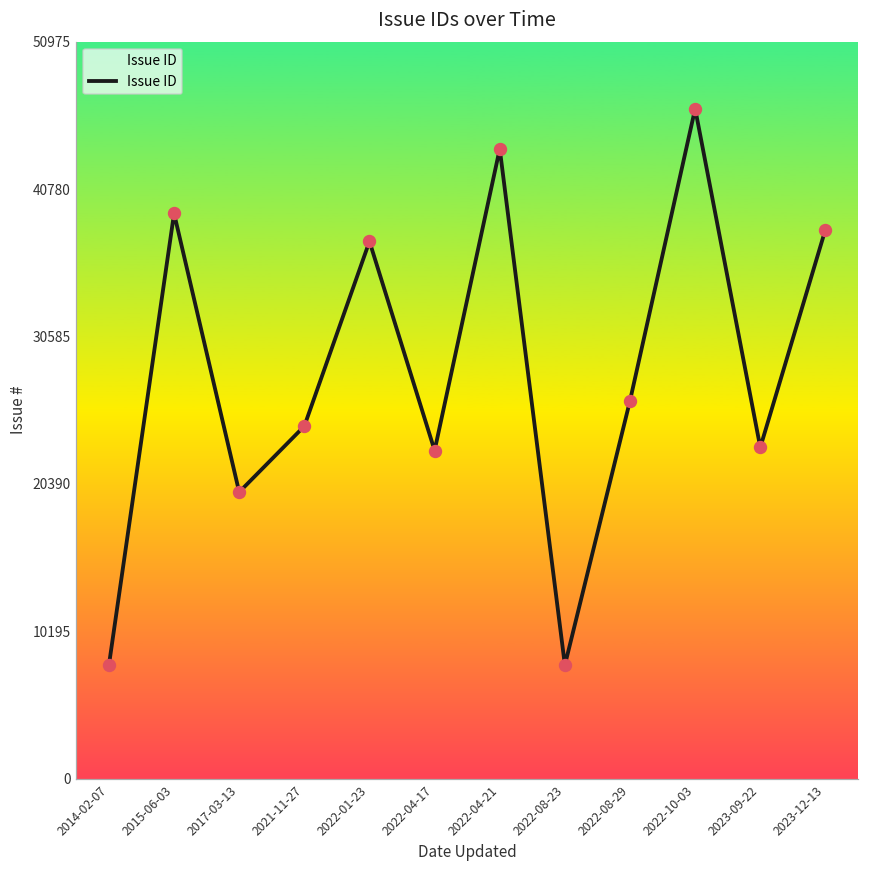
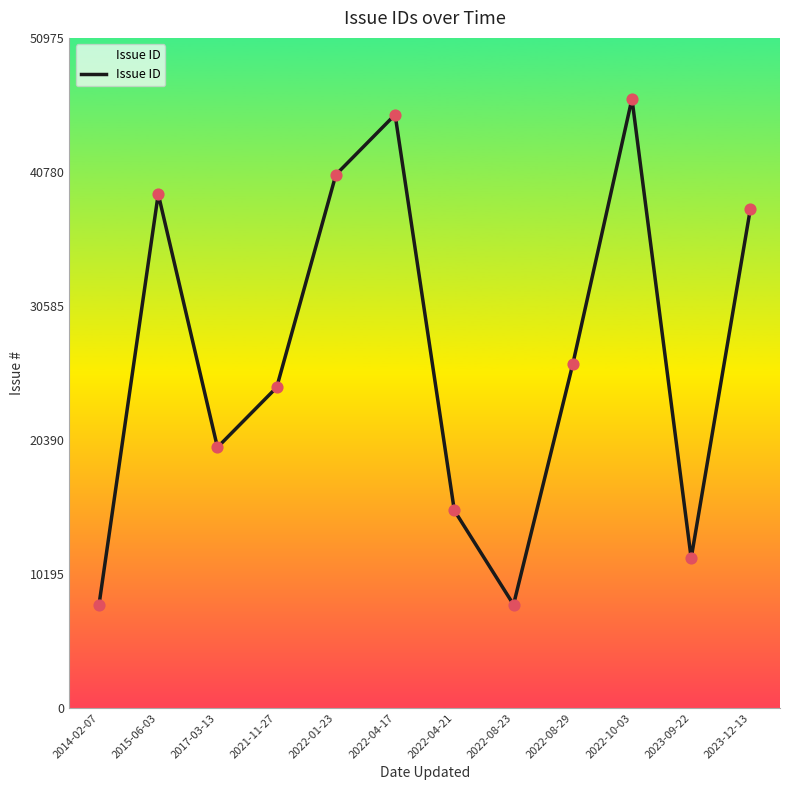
  {
    "2014-02-07": 7900,
    "2015-06-03": 39100,
    "2017-03-13": 19800,
    "2021-11-27": 24400,
-   "2022-01-23": 37200,
-   "2022-04-17": 22700,
-   "2022-04-21": 43600,
+   "2022-01-23": 40600,
+   "2022-04-17": 45100,
+   "2022-04-21": 15000,
    "2022-08-23": 7900,
    "2022-08-29": 26100,
    "2022-10-03": 46300,
-   "2023-09-22": 22900,
+   "2023-09-22": 11400,
    "2023-12-13": 38000
  }
